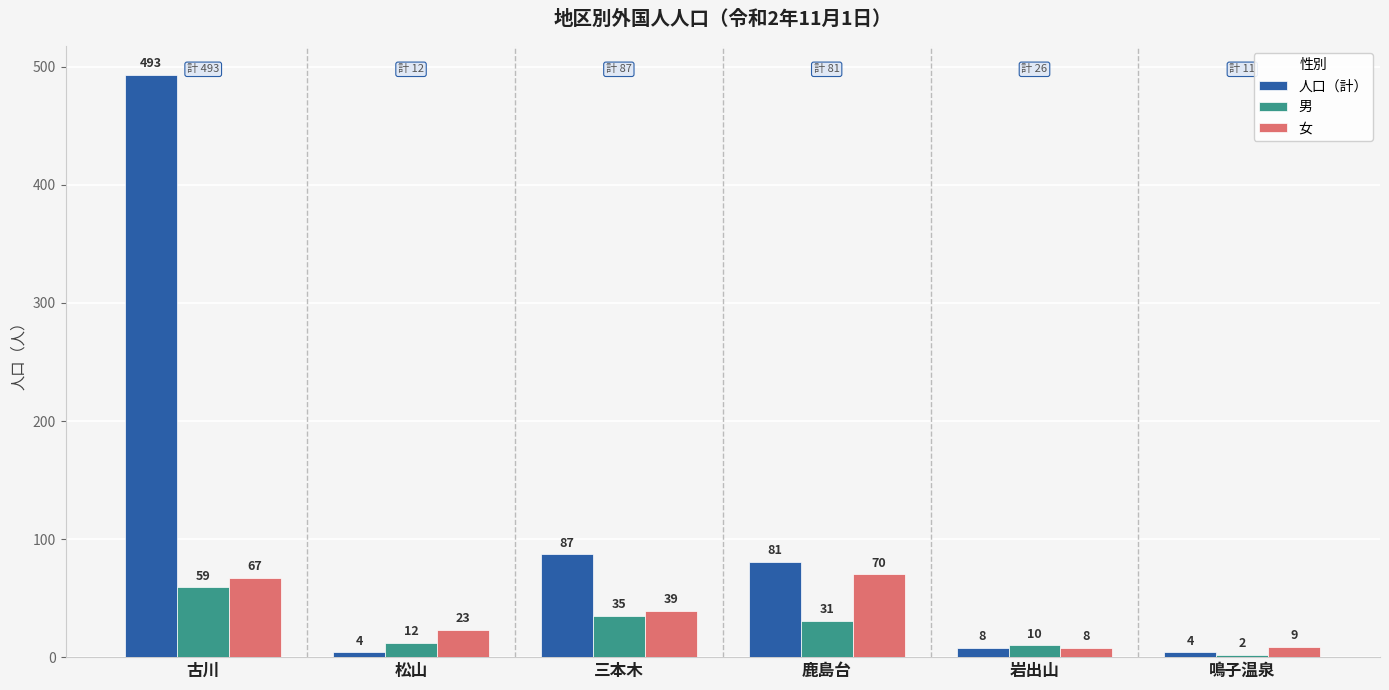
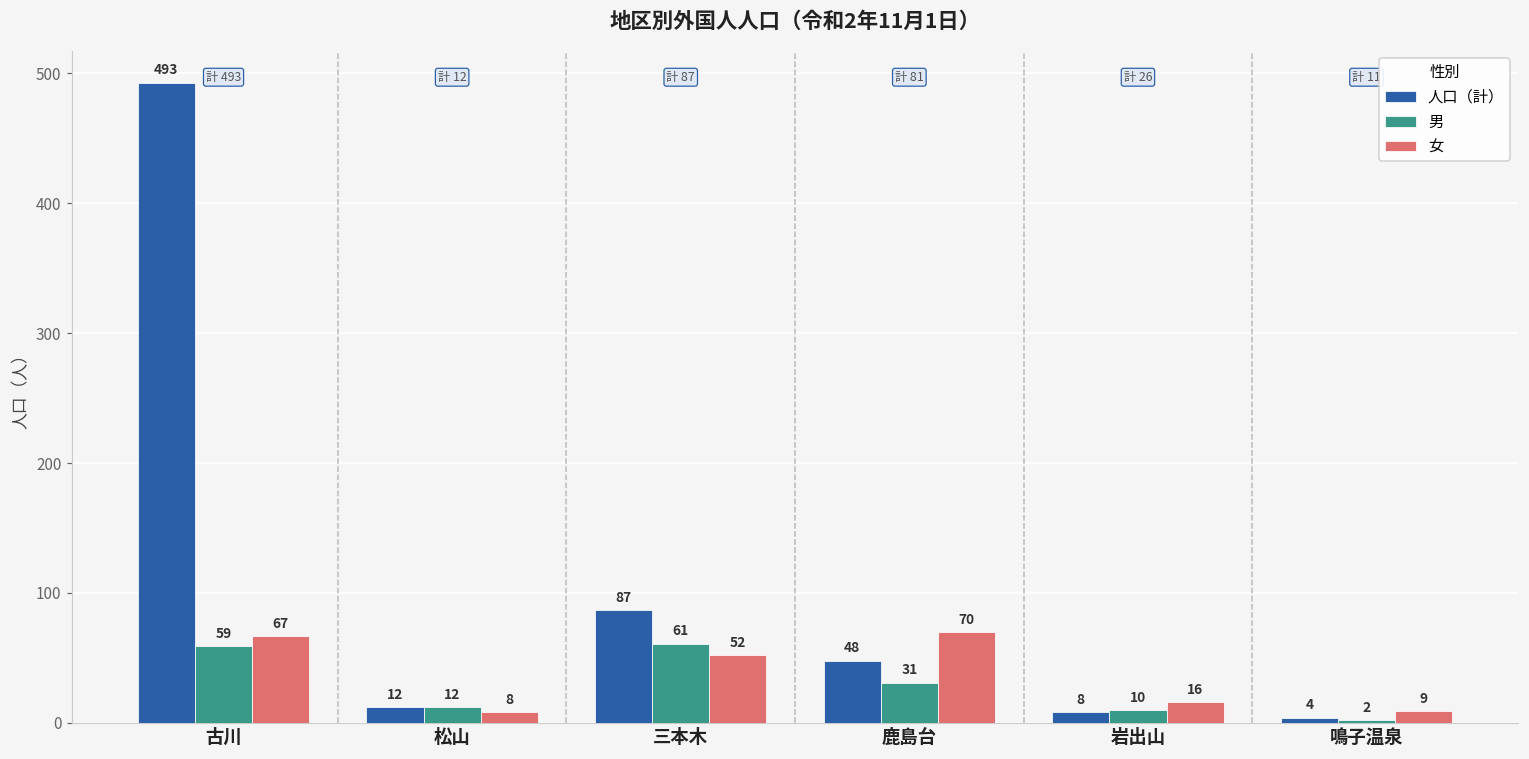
  {
    "人口（計）": {
      "古川": 493,
-     "松山": 4,
+     "松山": 12,
      "三本木": 87,
-     "鹿島台": 81,
+     "鹿島台": 48,
      "岩出山": 8,
      "鳴子温泉": 4
    },
    "男": {
      "古川": 59,
      "松山": 12,
-     "三本木": 35,
+     "三本木": 61,
      "鹿島台": 31,
      "岩出山": 10,
      "鳴子温泉": 2
    },
    "女": {
      "古川": 67,
-     "松山": 23,
-     "三本木": 39,
+     "松山": 8,
+     "三本木": 52,
      "鹿島台": 70,
-     "岩出山": 8,
+     "岩出山": 16,
      "鳴子温泉": 9
    }
  }
